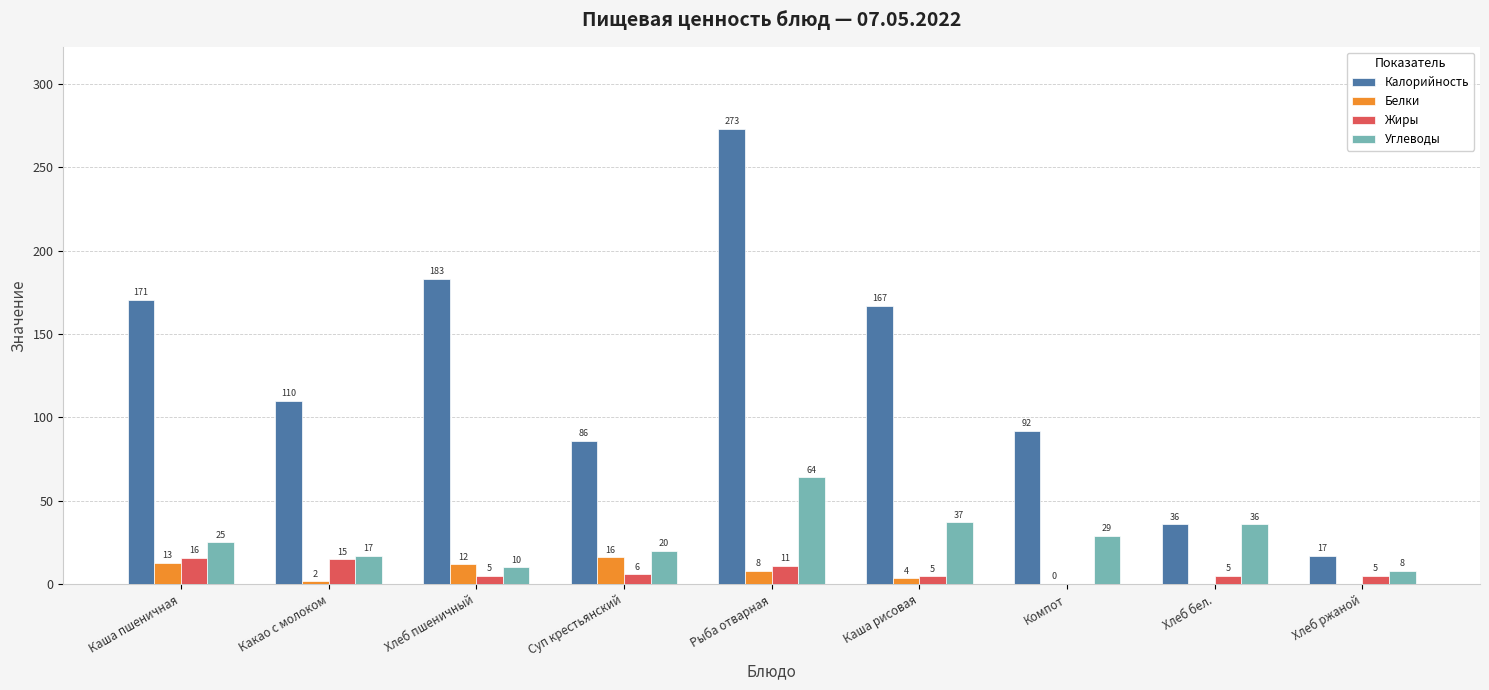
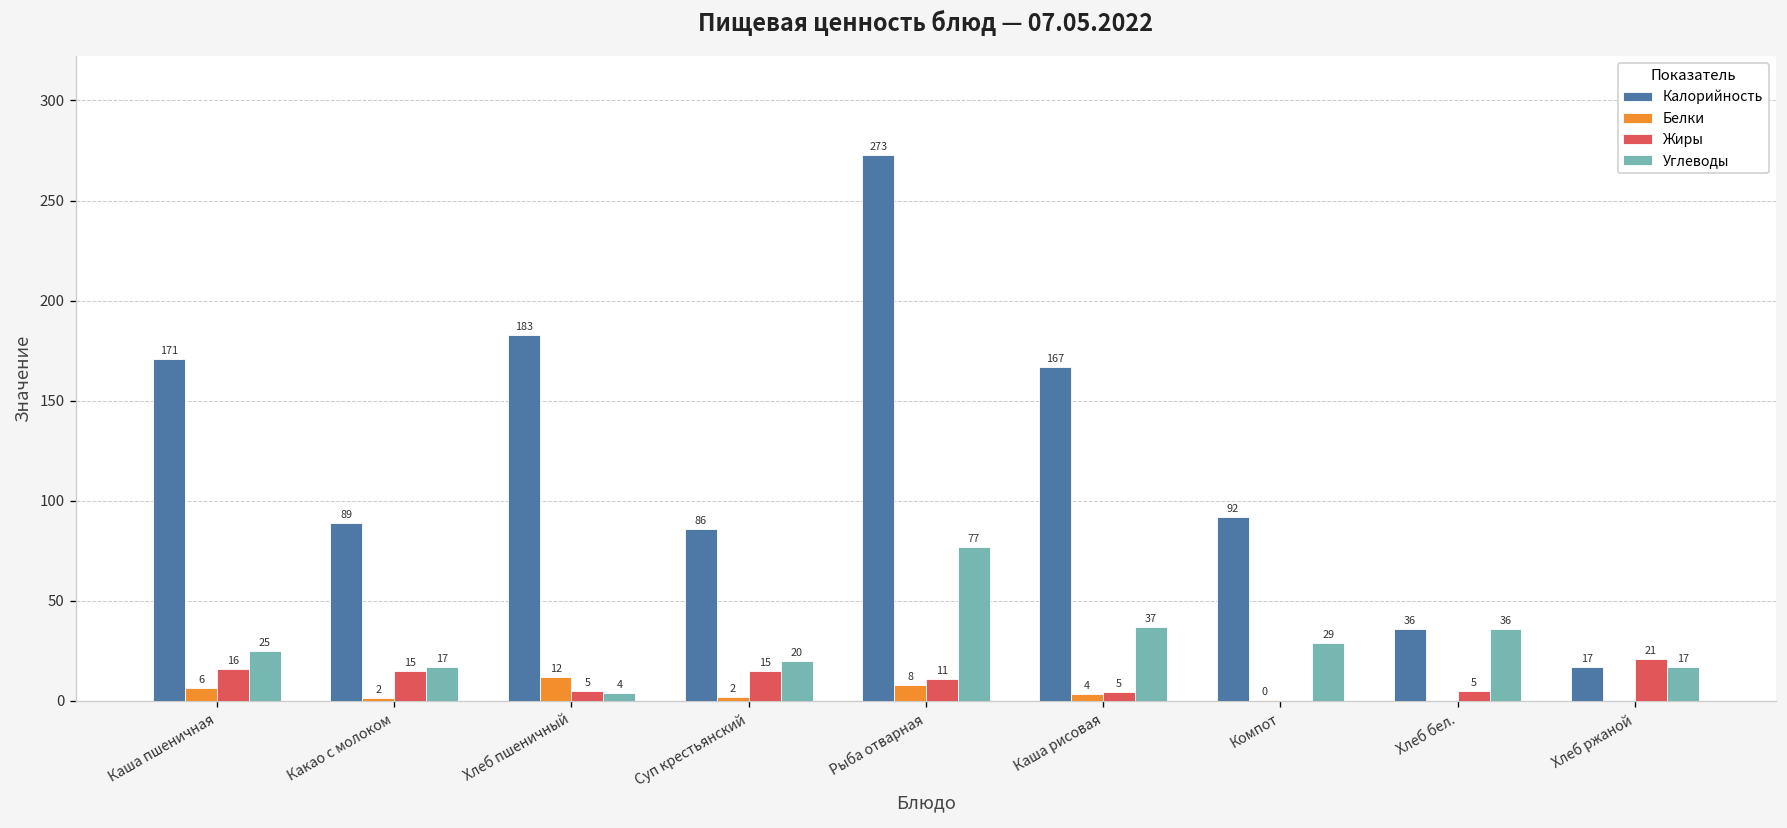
  {
    "Калорийность": {
      "Каша пшеничная": 171,
-     "Какао с молоком": 110,
+     "Какао с молоком": 89,
      "Хлеб пшеничный": 183,
      "Суп крестьянский": 86,
      "Рыба отварная": 273,
      "Каша рисовая": 167,
      "Компот": 92,
      "Хлеб бел.": 36,
      "Хлеб ржаной": 17
    },
    "Белки": {
-     "Каша пшеничная": 13,
+     "Каша пшеничная": 6,
      "Какао с молоком": 2,
      "Хлеб пшеничный": 12,
-     "Суп крестьянский": 16,
+     "Суп крестьянский": 2,
      "Рыба отварная": 8,
      "Каша рисовая": 4,
      "Компот": 0
    },
    "Жиры": {
      "Каша пшеничная": 16,
      "Какао с молоком": 15,
      "Хлеб пшеничный": 5,
-     "Суп крестьянский": 6,
+     "Суп крестьянский": 15,
      "Рыба отварная": 11,
      "Каша рисовая": 5,
      "Хлеб бел.": 5,
-     "Хлеб ржаной": 5
+     "Хлеб ржаной": 21
    },
    "Углеводы": {
      "Каша пшеничная": 25,
      "Какао с молоком": 17,
-     "Хлеб пшеничный": 10,
+     "Хлеб пшеничный": 4,
      "Суп крестьянский": 20,
-     "Рыба отварная": 64,
+     "Рыба отварная": 77,
      "Каша рисовая": 37,
      "Компот": 29,
      "Хлеб бел.": 36,
-     "Хлеб ржаной": 8
+     "Хлеб ржаной": 17
    }
  }
